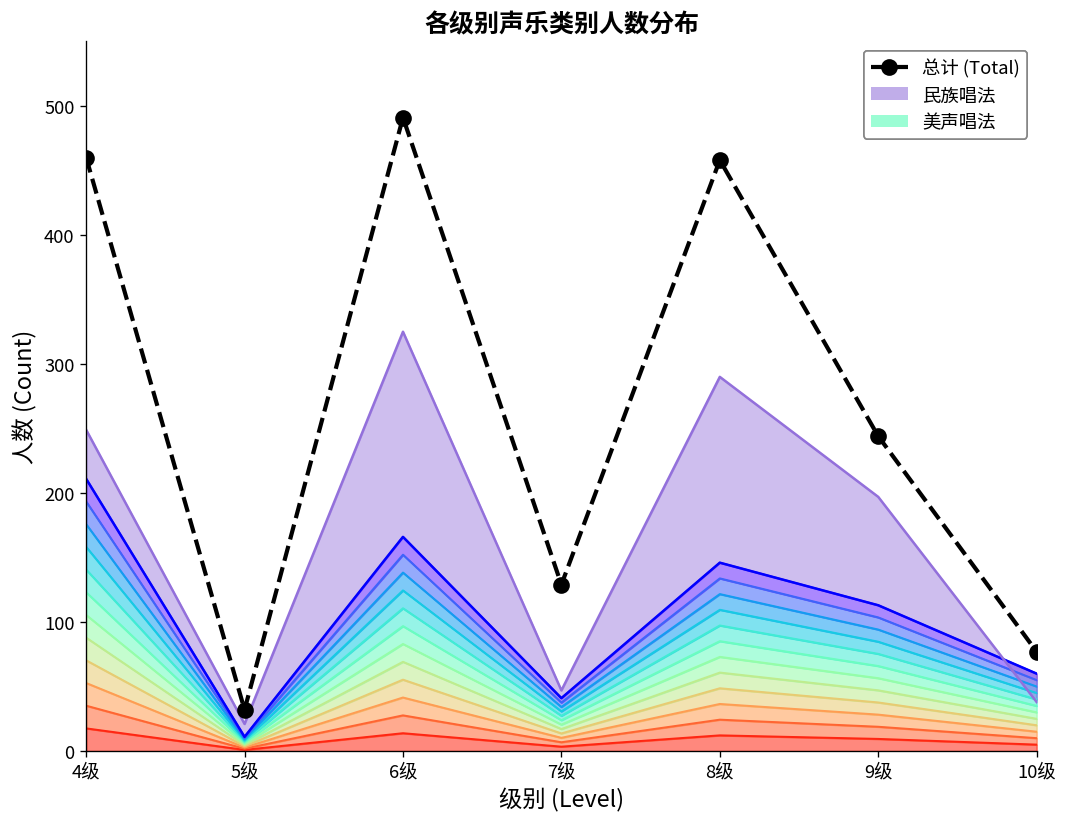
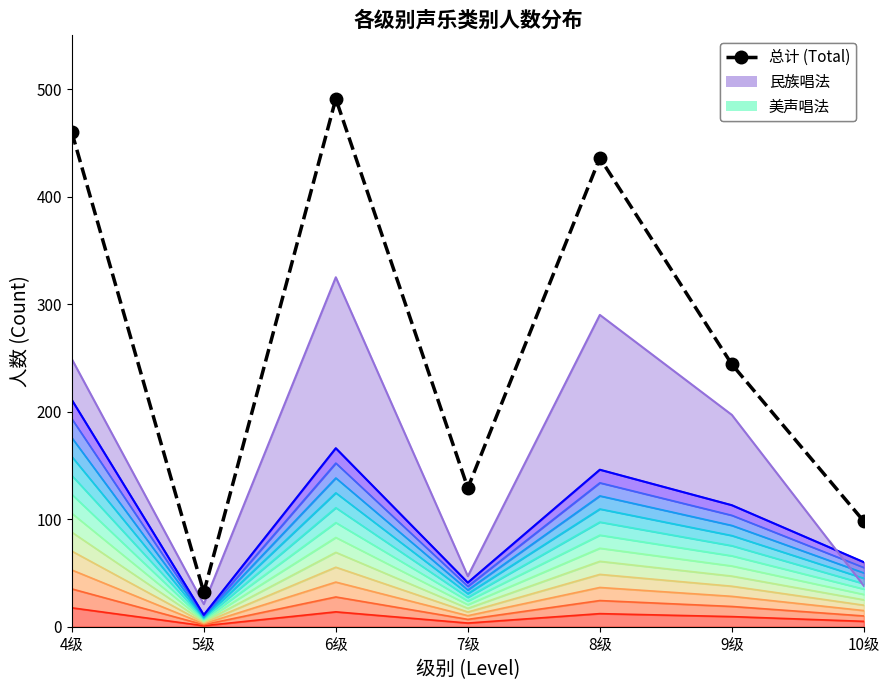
  {
    "总计 (Total)": {
      "4级": 460,
      "5级": 32,
      "6级": 491,
      "7级": 129,
-     "8级": 458,
+     "8级": 436,
      "9级": 244,
-     "10级": 77
+     "10级": 98
    }
  }
